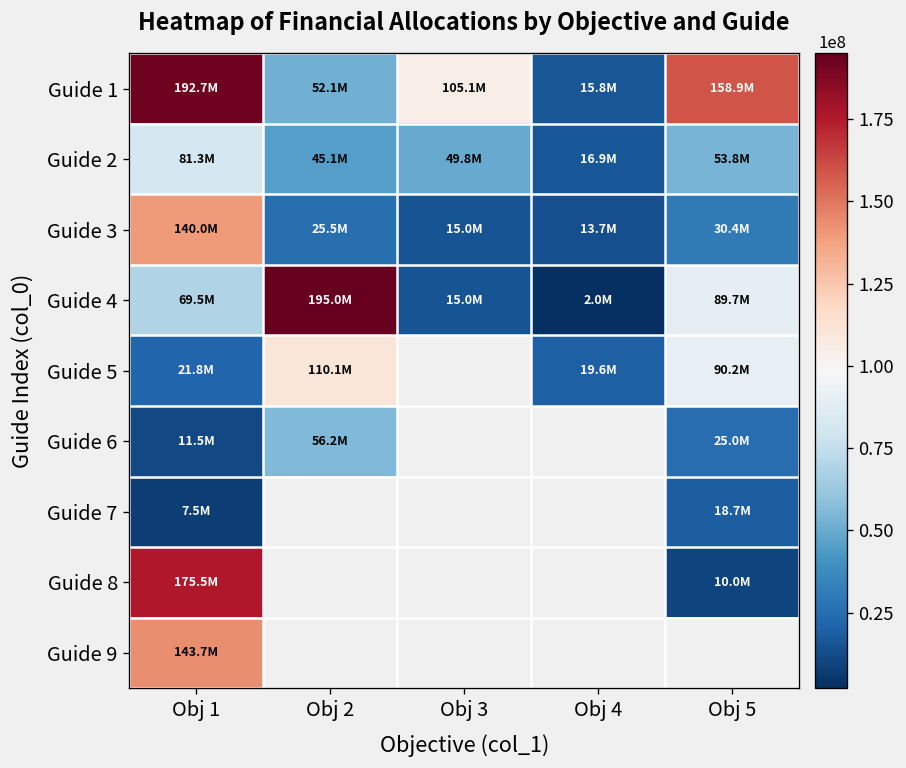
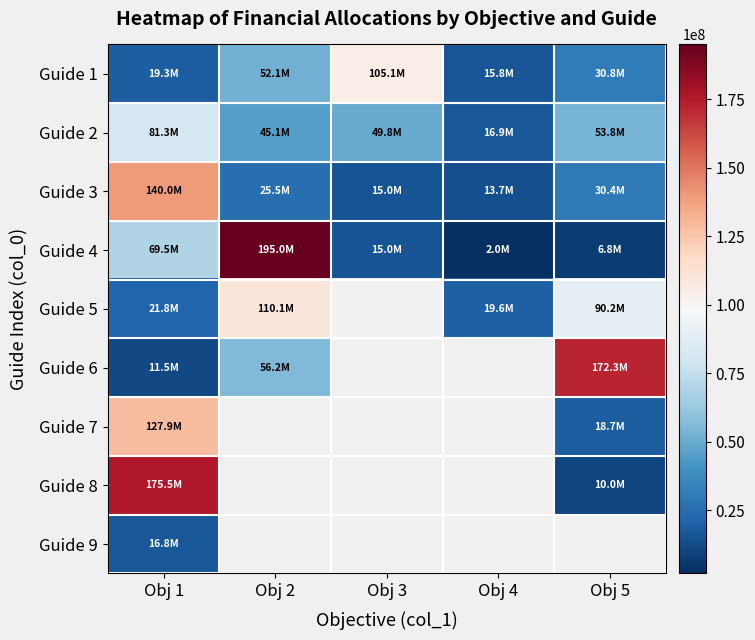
  {
    "Guide 1": {
-     "Obj 1": "192.7M",
+     "Obj 1": "19.3M",
      "Obj 2": "52.1M",
      "Obj 3": "105.1M",
      "Obj 4": "15.8M",
-     "Obj 5": "158.9M"
+     "Obj 5": "30.8M"
    },
    "Guide 2": {
      "Obj 1": "81.3M",
      "Obj 2": "45.1M",
      "Obj 3": "49.8M",
      "Obj 4": "16.9M",
      "Obj 5": "53.8M"
    },
    "Guide 3": {
      "Obj 1": "140.0M",
      "Obj 2": "25.5M",
      "Obj 3": "15.0M",
      "Obj 4": "13.7M",
      "Obj 5": "30.4M"
    },
    "Guide 4": {
      "Obj 1": "69.5M",
      "Obj 2": "195.0M",
      "Obj 3": "15.0M",
      "Obj 4": "2.0M",
-     "Obj 5": "89.7M"
+     "Obj 5": "6.8M"
    },
    "Guide 5": {
      "Obj 1": "21.8M",
      "Obj 2": "110.1M",
      "Obj 4": "19.6M",
      "Obj 5": "90.2M"
    },
    "Guide 6": {
      "Obj 1": "11.5M",
      "Obj 2": "56.2M",
-     "Obj 5": "25.0M"
+     "Obj 5": "172.3M"
    },
    "Guide 7": {
-     "Obj 1": "7.5M",
+     "Obj 1": "127.9M",
      "Obj 5": "18.7M"
    },
    "Guide 8": {
      "Obj 1": "175.5M",
      "Obj 5": "10.0M"
    },
    "Guide 9": {
-     "Obj 1": "143.7M"
+     "Obj 1": "16.8M"
    }
  }
